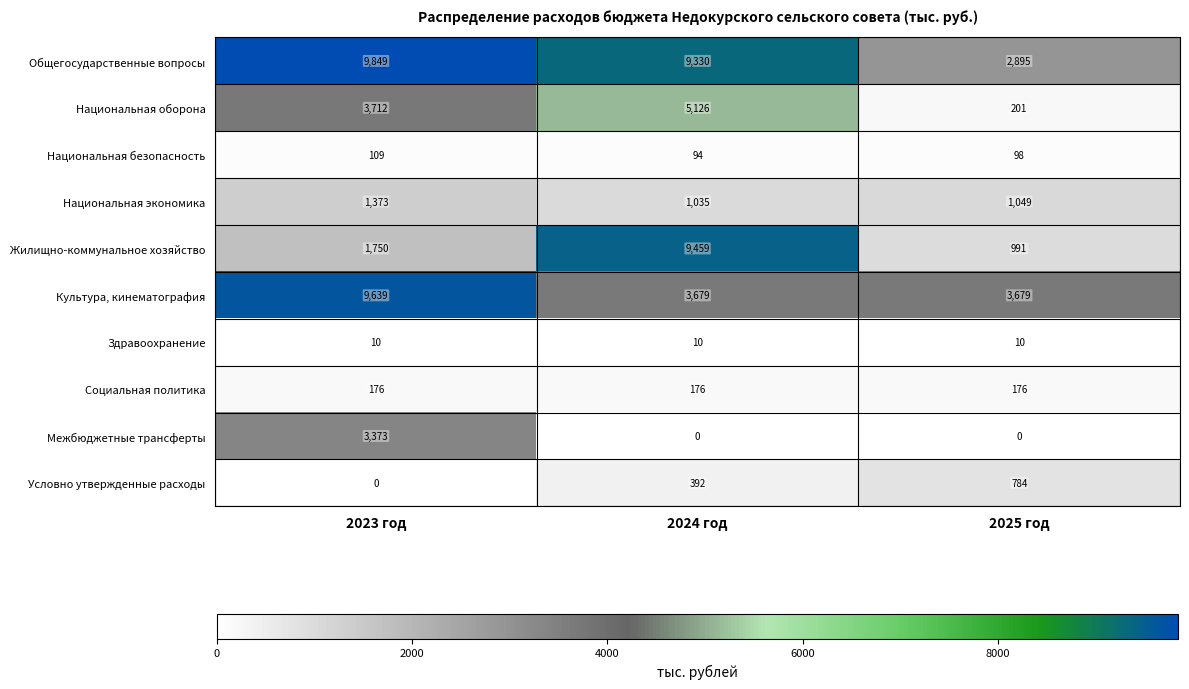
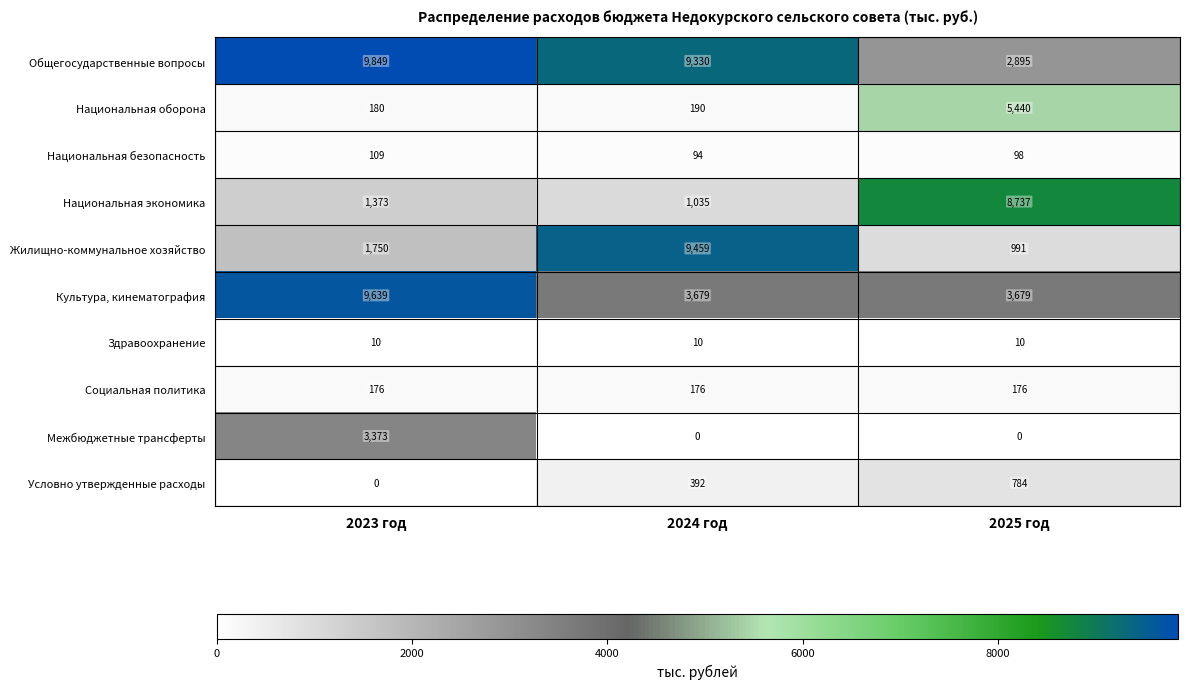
  {
    "Национальная оборона": {
-     "2023 год": "3,712",
-     "2024 год": "5,126",
-     "2025 год": "201"
+     "2023 год": "180",
+     "2024 год": "190",
+     "2025 год": "5,440"
    },
    "Национальная экономика": {
-     "2025 год": "1,049"
+     "2025 год": "8,737"
    }
  }
